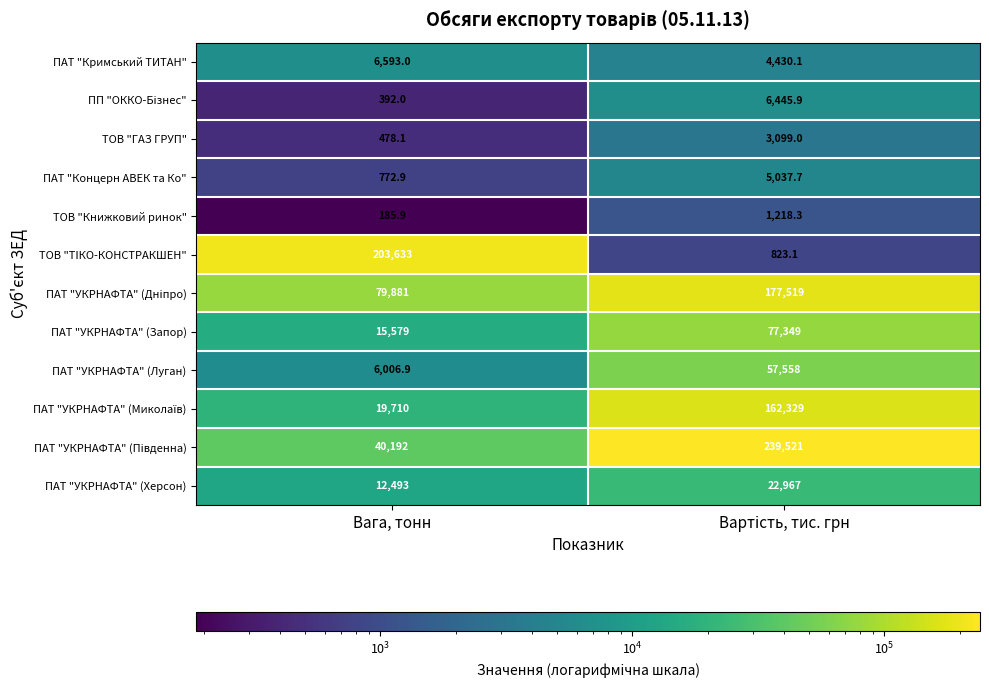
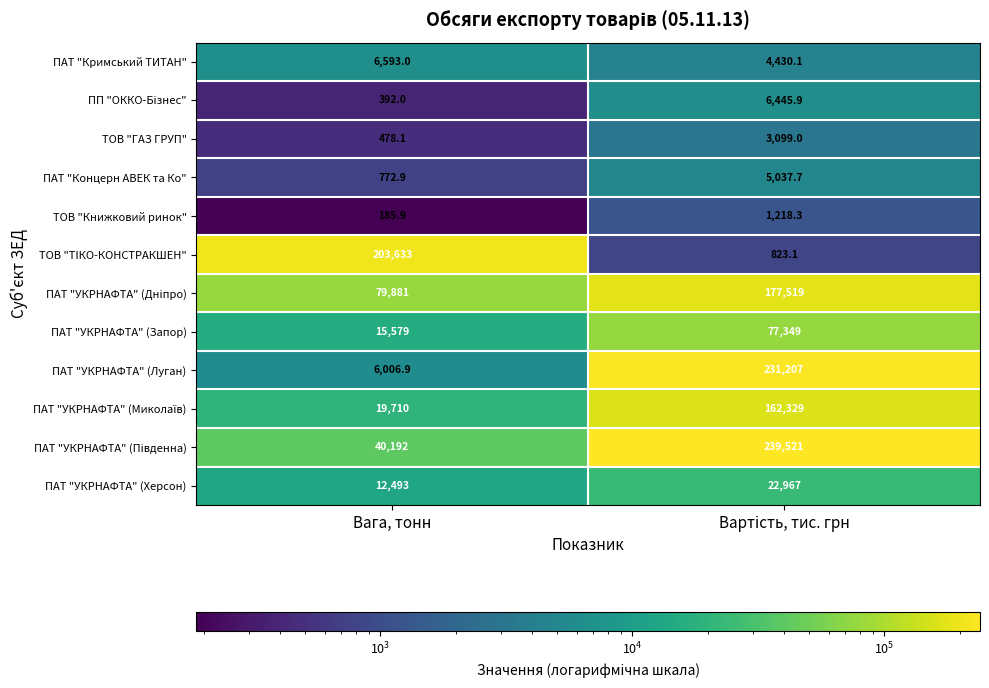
  {
    "ПАТ \"Кримський ТИТАН\"": {
      "Вага, тонн": "6,593.0",
      "Вартість, тис. грн": "4,430.1"
    },
    "ПП \"ОККО-Бізнес\"": {
      "Вага, тонн": "392.0",
      "Вартість, тис. грн": "6,445.9"
    },
    "ТОВ \"ГАЗ ГРУП\"": {
      "Вага, тонн": "478.1",
      "Вартість, тис. грн": "3,099.0"
    },
    "ПАТ \"Концерн АВЕК та Ко\"": {
      "Вага, тонн": "772.9",
      "Вартість, тис. грн": "5,037.7"
    },
    "ТОВ \"Книжковий ринок\"": {
      "Вага, тонн": "185.9",
      "Вартість, тис. грн": "1,218.3"
    },
    "ТОВ \"ТІКО-КОНСТРАКШЕН\"": {
      "Вага, тонн": "203,633",
      "Вартість, тис. грн": "823.1"
    },
    "ПАТ \"УКРНАФТА\" (Дніпро)": {
      "Вага, тонн": "79,881",
      "Вартість, тис. грн": "177,519"
    },
    "ПАТ \"УКРНАФТА\" (Запор)": {
      "Вага, тонн": "15,579",
      "Вартість, тис. грн": "77,349"
    },
    "ПАТ \"УКРНАФТА\" (Луган)": {
      "Вага, тонн": "6,006.9",
-     "Вартість, тис. грн": "57,558"
+     "Вартість, тис. грн": "231,207"
    },
    "ПАТ \"УКРНАФТА\" (Миколаїв)": {
      "Вага, тонн": "19,710",
      "Вартість, тис. грн": "162,329"
    },
    "ПАТ \"УКРНАФТА\" (Південна)": {
      "Вага, тонн": "40,192",
      "Вартість, тис. грн": "239,521"
    },
    "ПАТ \"УКРНАФТА\" (Херсон)": {
      "Вага, тонн": "12,493",
      "Вартість, тис. грн": "22,967"
    }
  }
